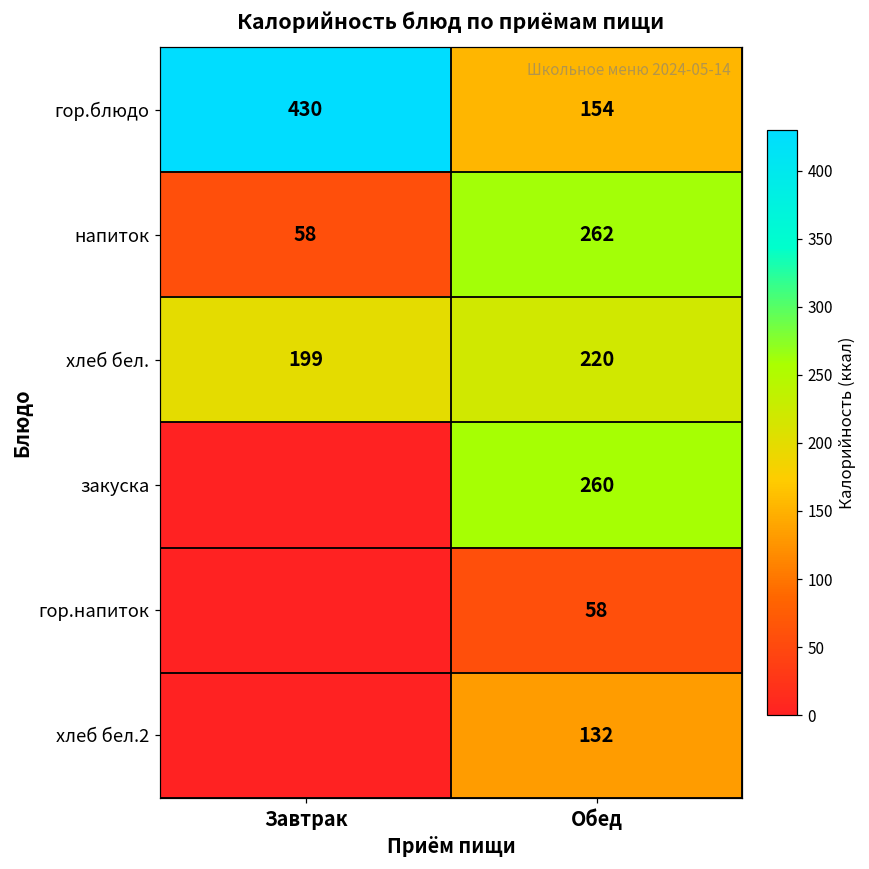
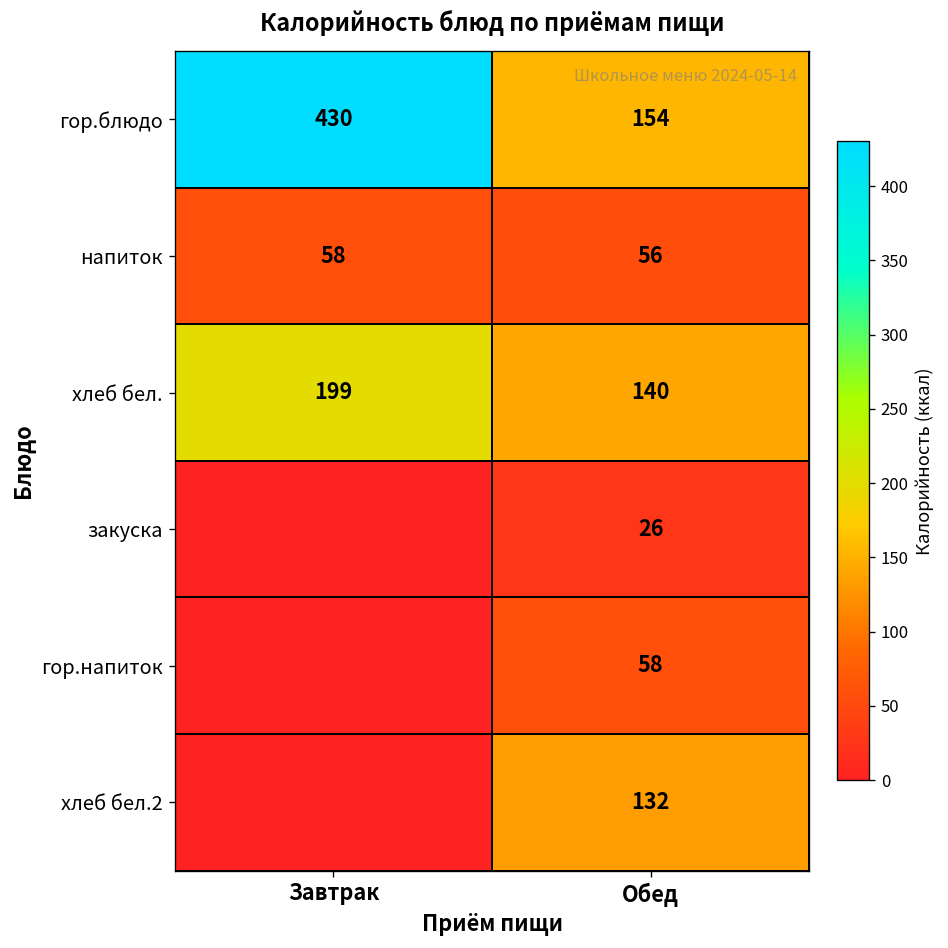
  {
    "гор.блюдо": {
      "Завтрак": 430
    },
    "напиток": {
      "Завтрак": 58,
-     "Обед": 262
+     "Обед": 56
    },
    "хлеб бел.": {
      "Завтрак": 199,
-     "Обед": 220
+     "Обед": 140
    },
    "закуска": {
-     "Обед": 260
+     "Обед": 26
    },
    "гор.напиток": {
      "Обед": 58
    },
    "хлеб бел.2": {
      "Обед": 132
    }
  }
